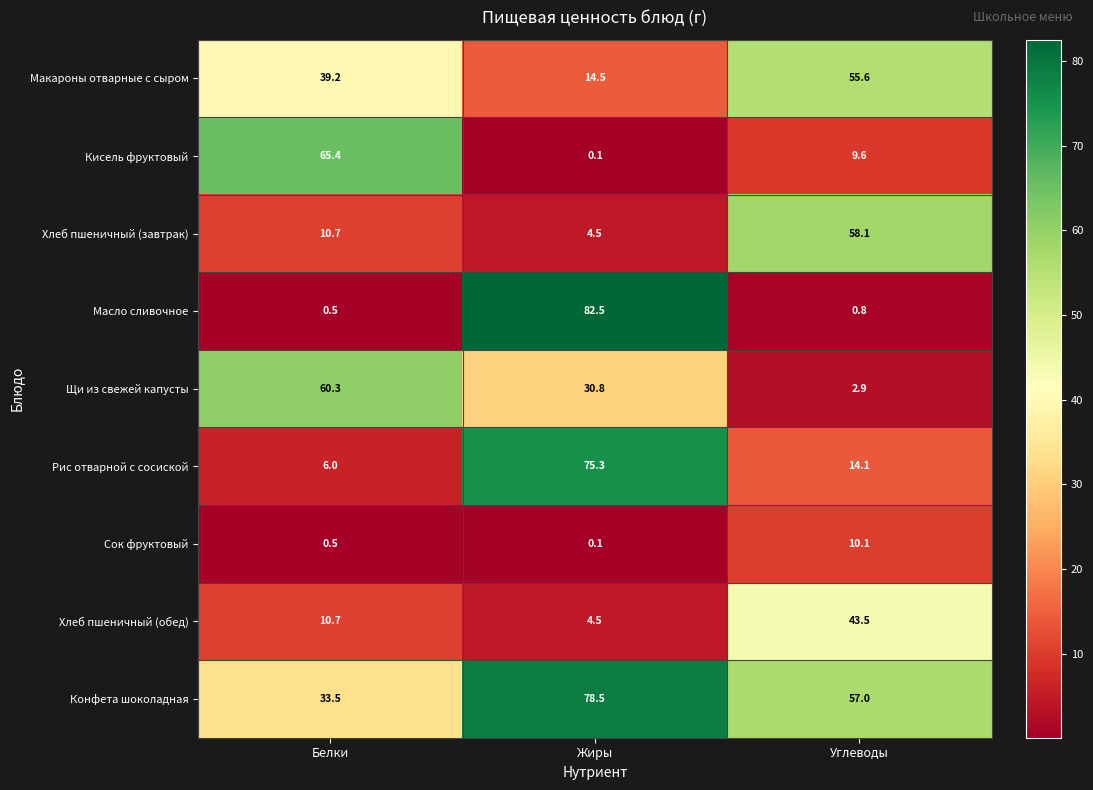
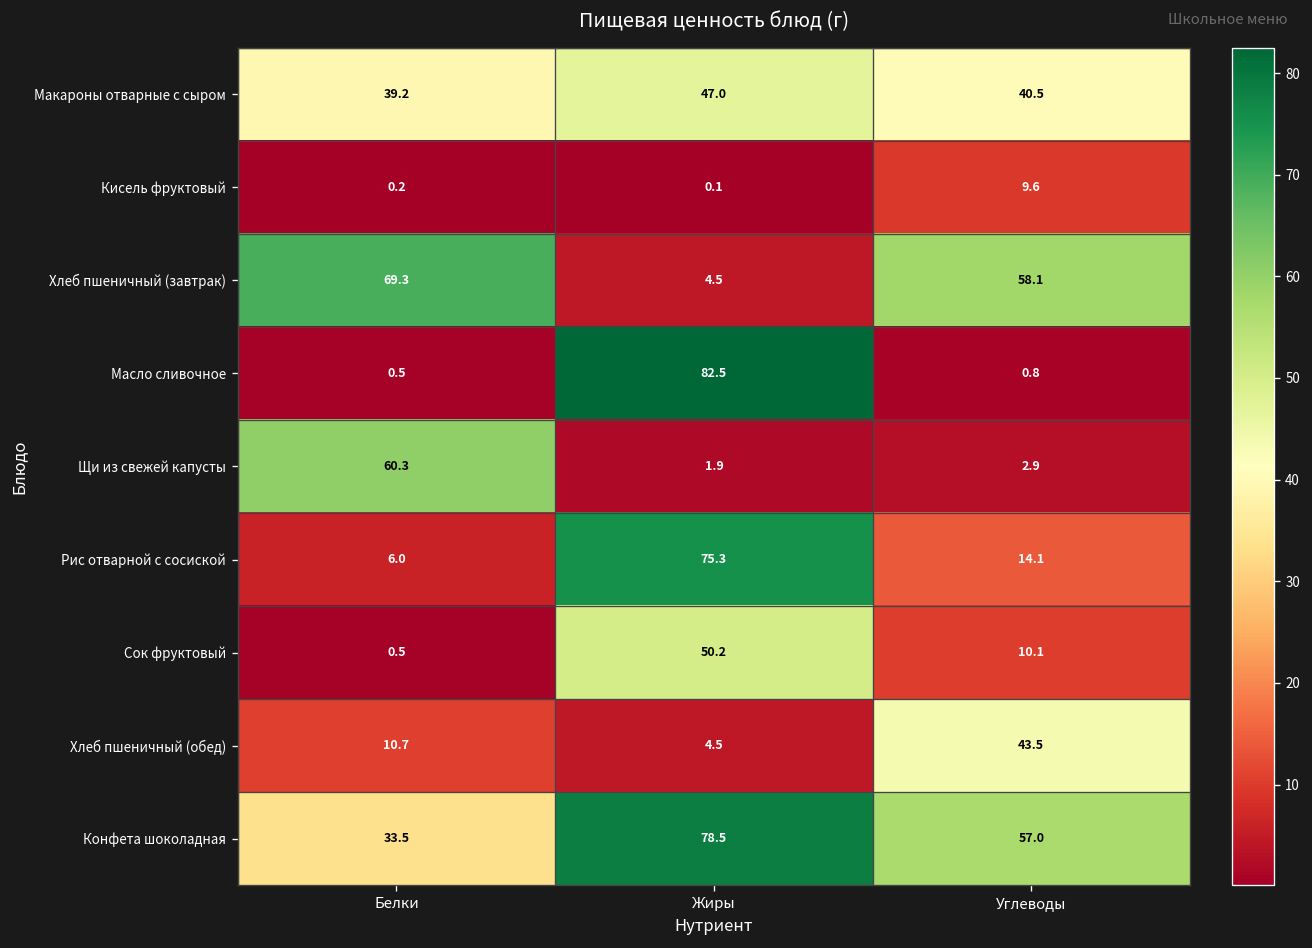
  {
    "Макароны отварные с сыром": {
      "Белки": 39.2,
-     "Жиры": 14.5,
-     "Углеводы": 55.6
+     "Жиры": 47.0,
+     "Углеводы": 40.5
    },
    "Кисель фруктовый": {
-     "Белки": 65.4,
+     "Белки": 0.2,
      "Жиры": 0.1,
      "Углеводы": 9.6
    },
    "Хлеб пшеничный (завтрак)": {
-     "Белки": 10.7,
+     "Белки": 69.3,
      "Жиры": 4.5,
      "Углеводы": 58.1
    },
    "Масло сливочное": {
      "Белки": 0.5,
      "Жиры": 82.5,
      "Углеводы": 0.8
    },
    "Щи из свежей капусты": {
      "Белки": 60.3,
-     "Жиры": 30.8,
+     "Жиры": 1.9,
      "Углеводы": 2.9
    },
    "Рис отварной с сосиской": {
      "Белки": 6.0,
      "Жиры": 75.3,
      "Углеводы": 14.1
    },
    "Сок фруктовый": {
      "Белки": 0.5,
-     "Жиры": 0.1,
+     "Жиры": 50.2,
      "Углеводы": 10.1
    },
    "Хлеб пшеничный (обед)": {
      "Белки": 10.7,
      "Жиры": 4.5,
      "Углеводы": 43.5
    },
    "Конфета шоколадная": {
      "Белки": 33.5,
      "Жиры": 78.5,
      "Углеводы": 57.0
    }
  }
